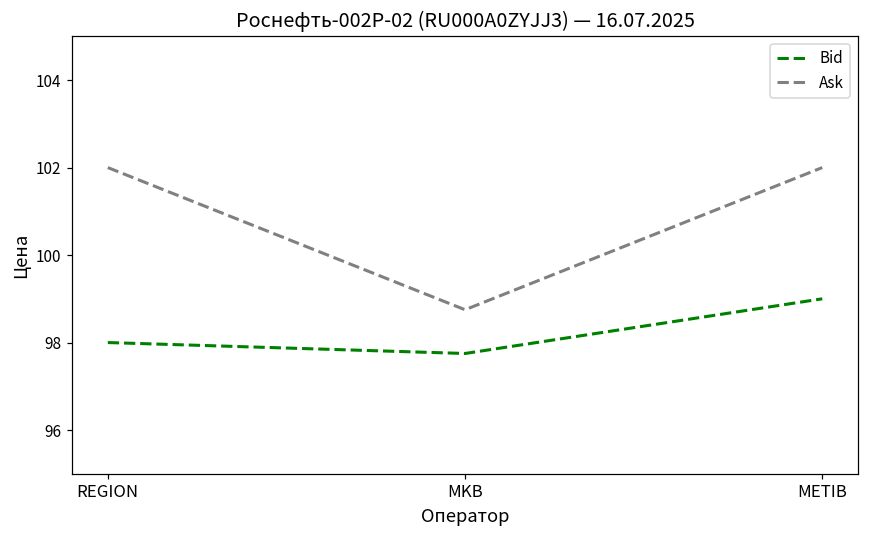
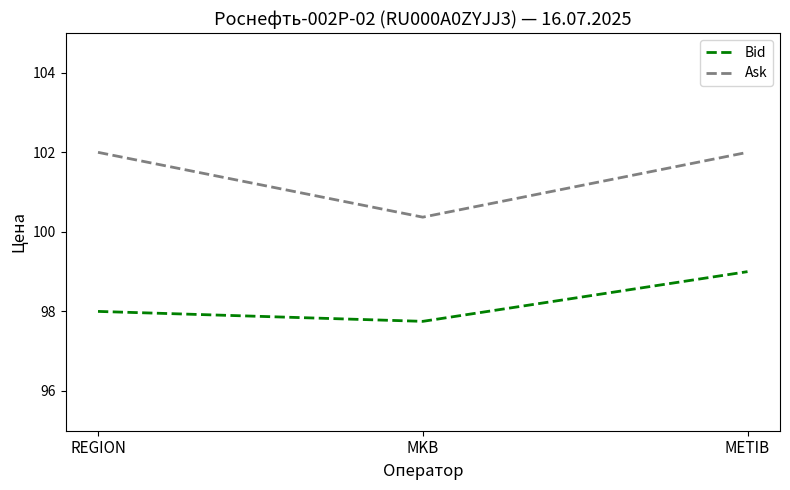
  {
    "Bid": {
      "REGION": 98.0,
      "MKB": 97.8,
      "METIB": 99.0
    },
    "Ask": {
      "REGION": 102.0,
-     "MKB": 98.8,
+     "MKB": 100.4,
      "METIB": 102.0
    }
  }
